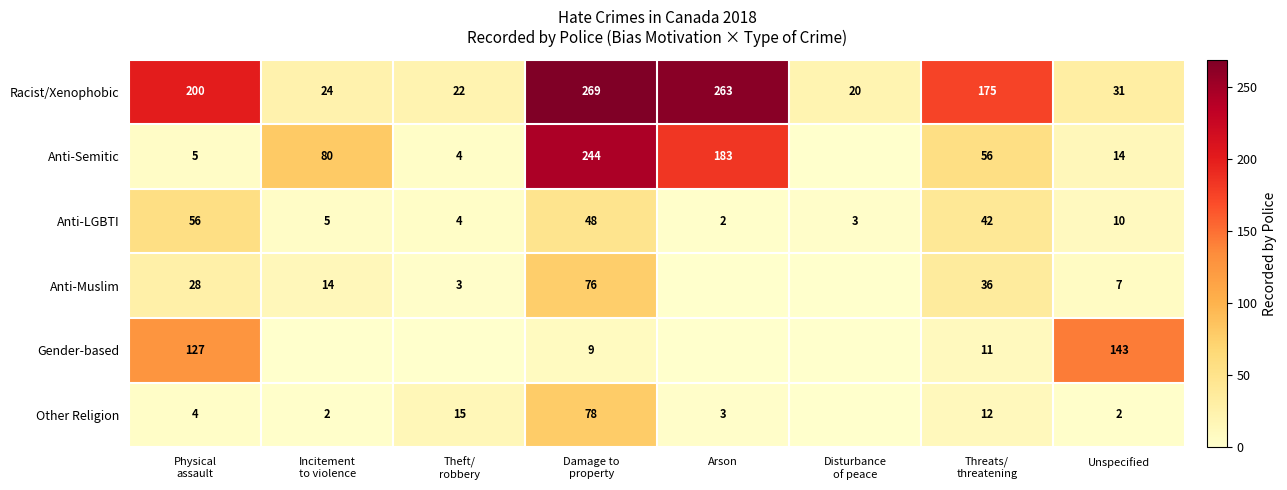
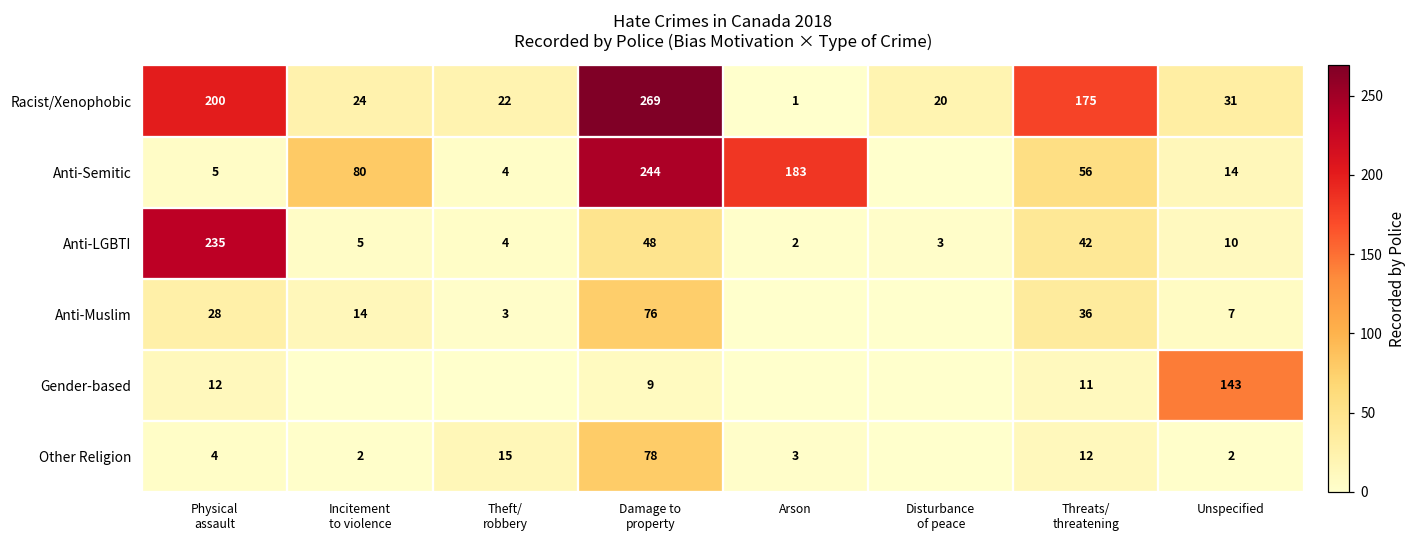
  {
    "Racist/Xenophobic": {
      "Physical assault": 200,
      "Incitement to violence": 24,
      "Theft/ robbery": 22,
      "Damage to property": 269,
-     "Arson": 263,
+     "Arson": 1,
      "Disturbance of peace": 20,
      "Threats/ threatening": 175,
      "Unspecified": 31
    },
    "Anti-Semitic": {
      "Physical assault": 5,
      "Incitement to violence": 80,
      "Theft/ robbery": 4,
      "Damage to property": 244,
      "Arson": 183,
      "Threats/ threatening": 56,
      "Unspecified": 14
    },
    "Anti-LGBTI": {
-     "Physical assault": 56,
+     "Physical assault": 235,
      "Incitement to violence": 5,
      "Theft/ robbery": 4,
      "Damage to property": 48,
      "Arson": 2,
      "Disturbance of peace": 3,
      "Threats/ threatening": 42,
      "Unspecified": 10
    },
    "Anti-Muslim": {
      "Physical assault": 28,
      "Incitement to violence": 14,
      "Theft/ robbery": 3,
      "Damage to property": 76,
      "Threats/ threatening": 36,
      "Unspecified": 7
    },
    "Gender-based": {
-     "Physical assault": 127,
+     "Physical assault": 12,
      "Damage to property": 9,
      "Threats/ threatening": 11,
      "Unspecified": 143
    },
    "Other Religion": {
      "Physical assault": 4,
      "Incitement to violence": 2,
      "Theft/ robbery": 15,
      "Damage to property": 78,
      "Arson": 3,
      "Threats/ threatening": 12,
      "Unspecified": 2
    }
  }
